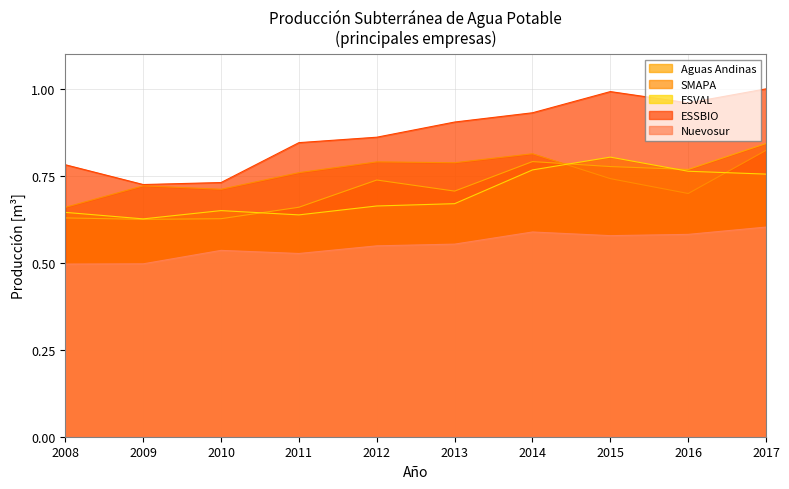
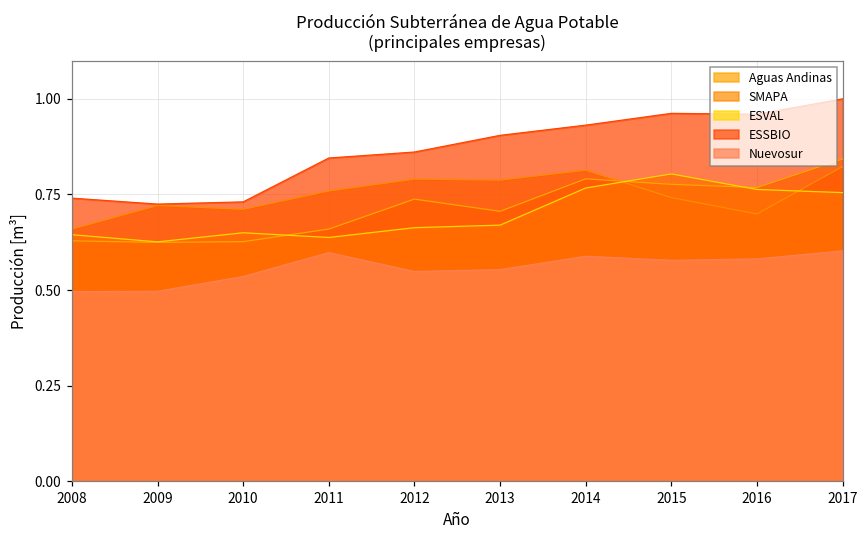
  {
    "ESSBIO": {
-     "2008": 0.78,
+     "2008": 0.74,
      "2010": 0.73,
      "2011": 0.85,
      "2012": 0.86,
      "2013": 0.90,
      "2014": 0.93,
-     "2015": 0.99,
+     "2015": 0.96,
      "2017": 1.00
    },
    "Nuevosur": {
      "2008": 0.50,
      "2009": 0.50,
      "2010": 0.54,
-     "2011": 0.53,
+     "2011": 0.60,
      "2012": 0.55,
      "2013": 0.55,
      "2014": 0.59,
      "2015": 0.58,
      "2016": 0.58,
      "2017": 0.60
    }
  }
